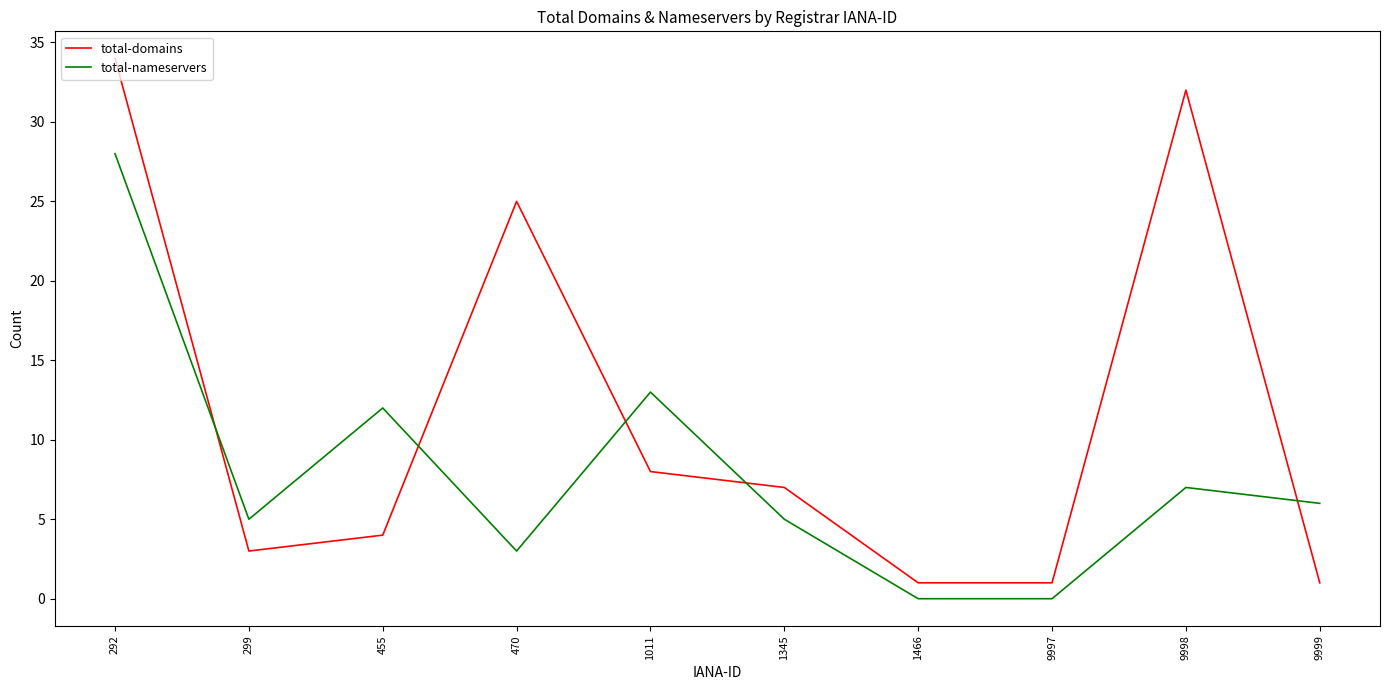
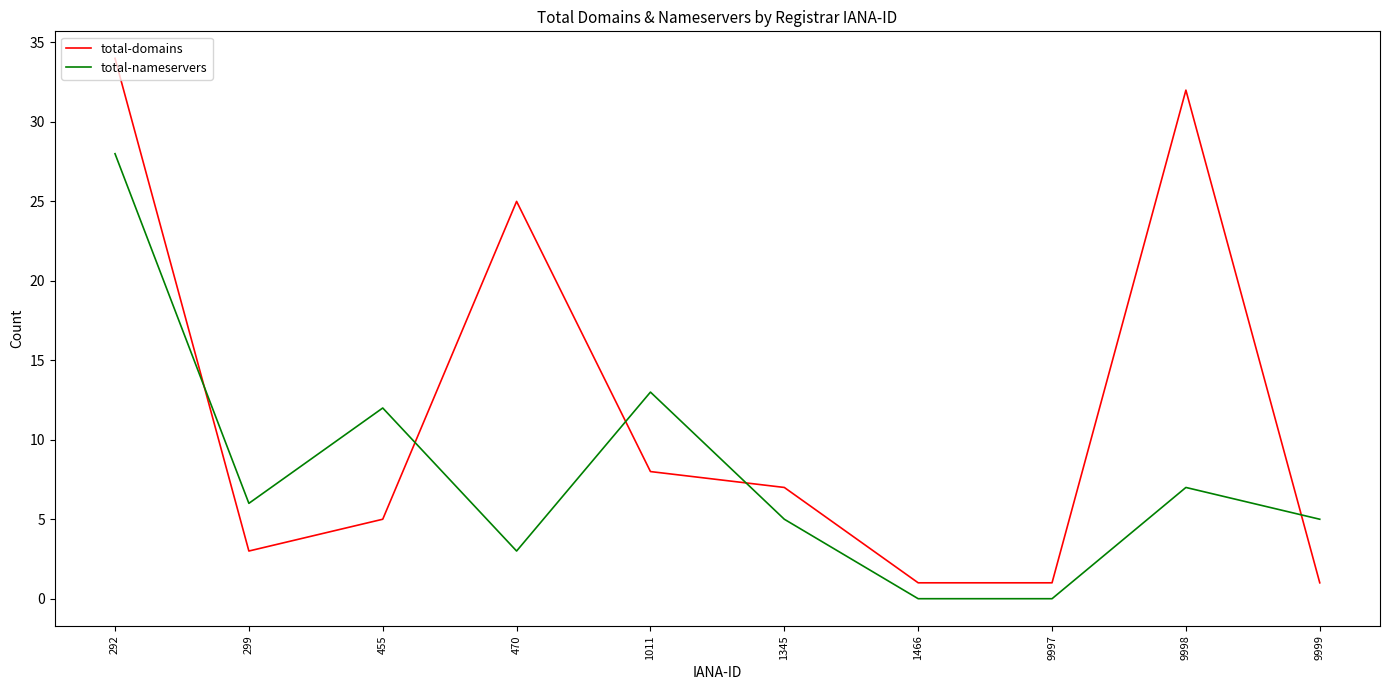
  {
    "total-domains": {
      "299": 3,
-     "455": 4,
+     "455": 5,
      "470": 25,
      "1011": 8,
      "1345": 7,
      "1466": 1,
      "9997": 1,
      "9998": 32,
      "9999": 1
    },
    "total-nameservers": {
      "292": 28,
-     "299": 5,
+     "299": 6,
      "455": 12,
      "470": 3,
      "1011": 13,
      "1345": 5,
      "1466": 0,
      "9997": 0,
      "9998": 7,
-     "9999": 6
+     "9999": 5
    }
  }
